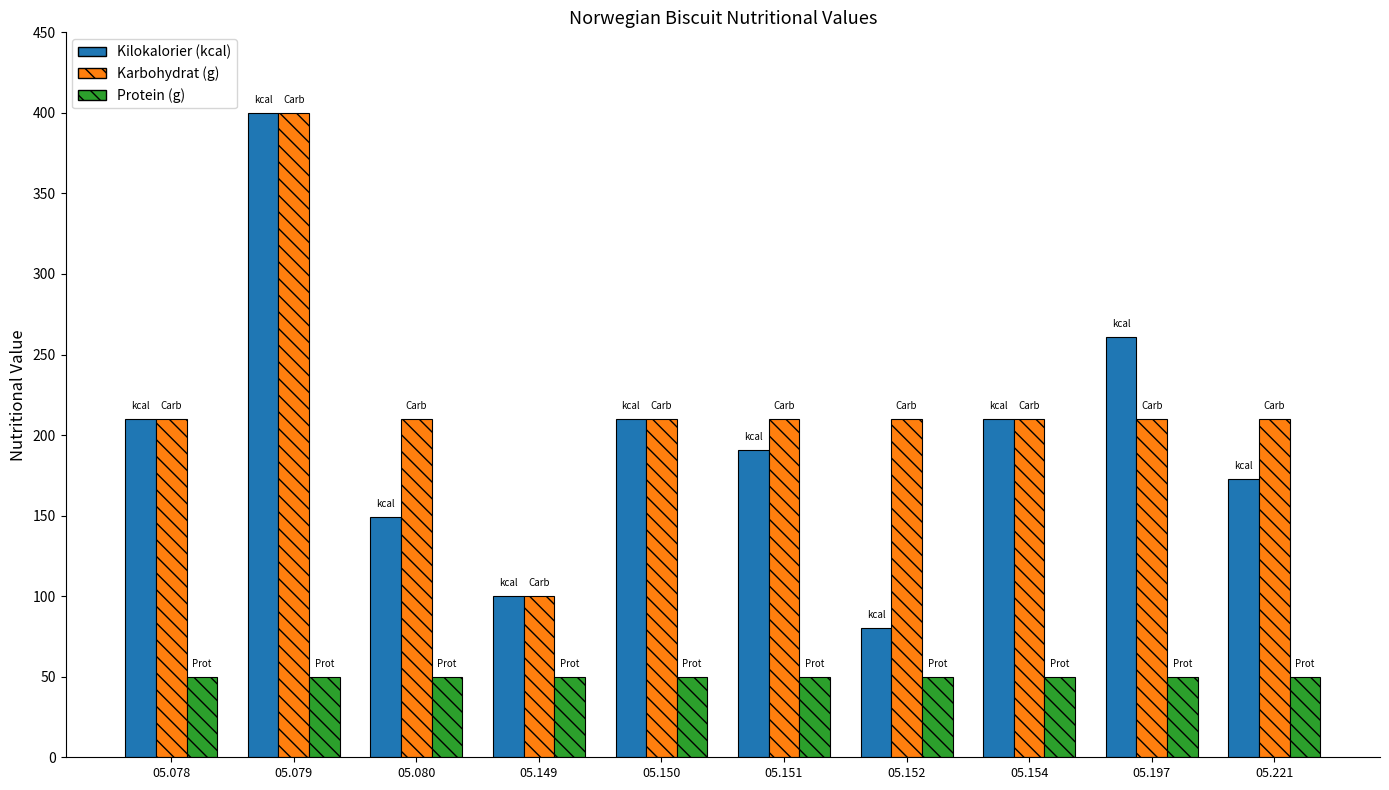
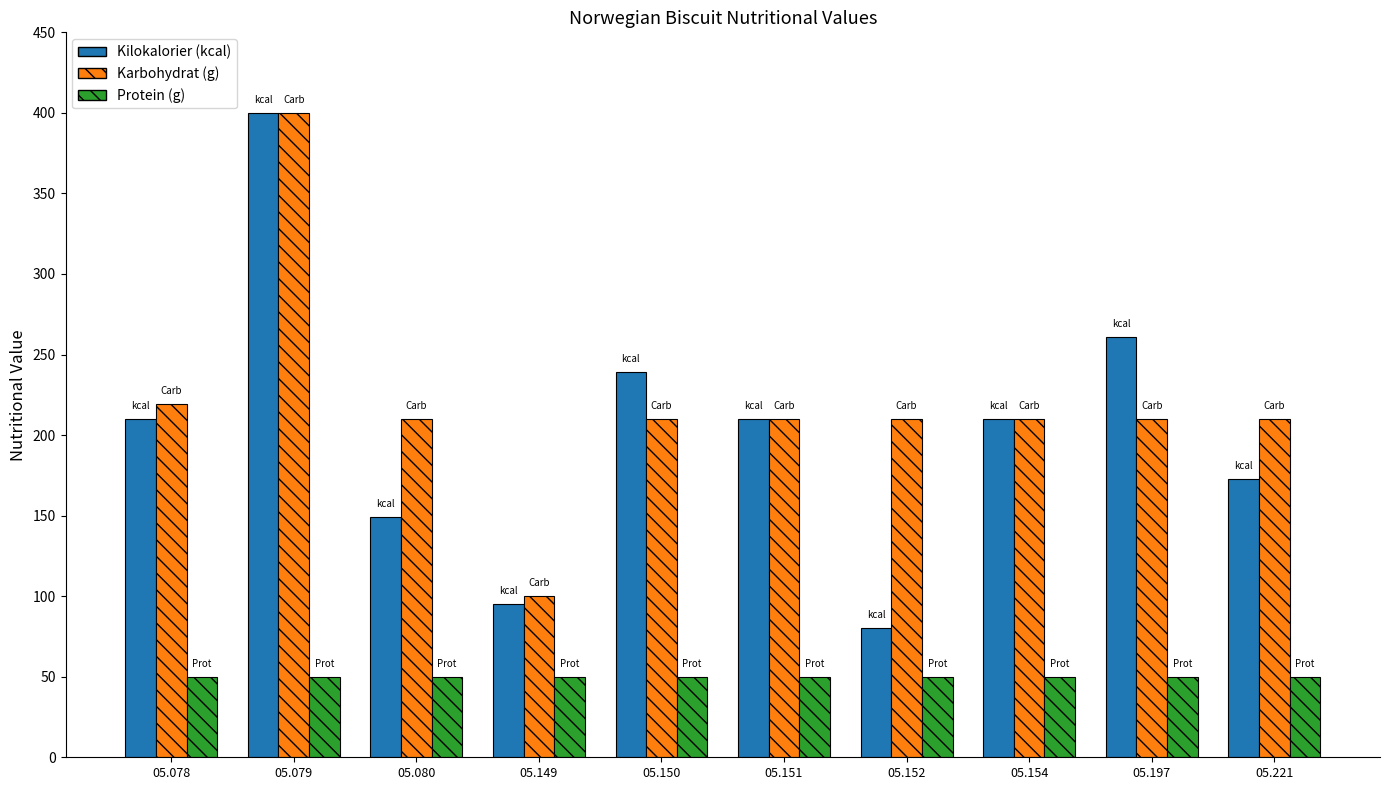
  {
    "Kilokalorier (kcal)": {
      "05.078": 210,
      "05.079": 400,
      "05.080": 149,
-     "05.149": 100,
-     "05.150": 210,
-     "05.151": 191,
+     "05.149": 95,
+     "05.150": 239,
+     "05.151": 210,
      "05.152": 80,
      "05.154": 210,
      "05.197": 261,
      "05.221": 173
    },
    "Karbohydrat (g)": {
-     "05.078": 210,
+     "05.078": 219,
      "05.079": 400,
      "05.080": 210,
      "05.149": 100,
      "05.150": 210,
      "05.151": 210,
      "05.152": 210,
      "05.154": 210,
      "05.197": 210,
      "05.221": 210
    },
    "Protein (g)": {
      "05.078": 50,
      "05.079": 50,
      "05.080": 50,
      "05.149": 50,
      "05.150": 50,
      "05.151": 50,
      "05.152": 50,
      "05.154": 50,
      "05.197": 50,
      "05.221": 50
    }
  }
